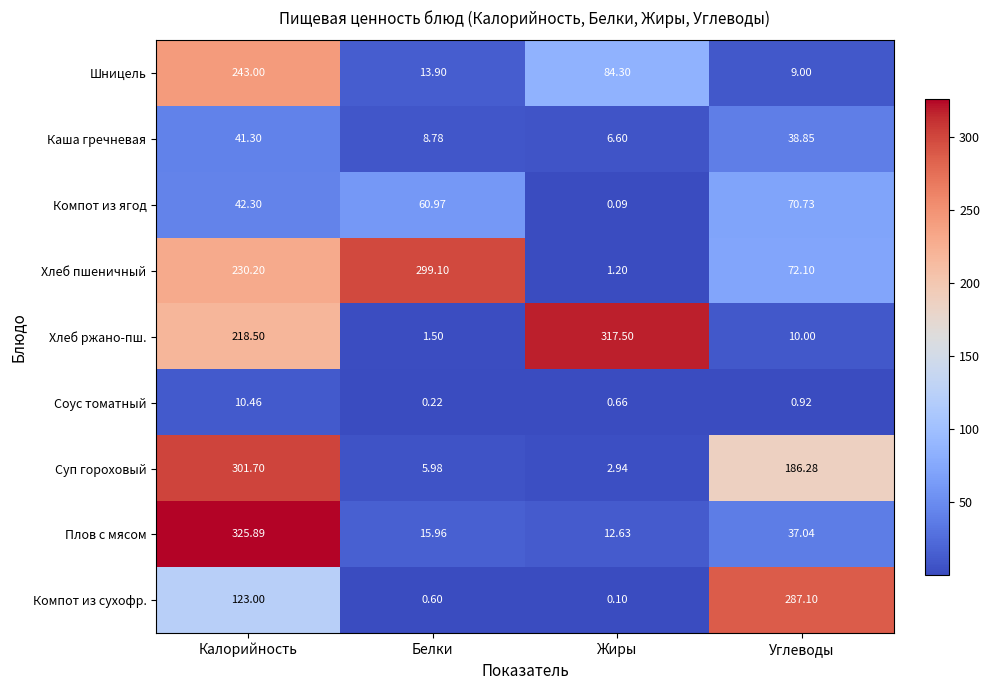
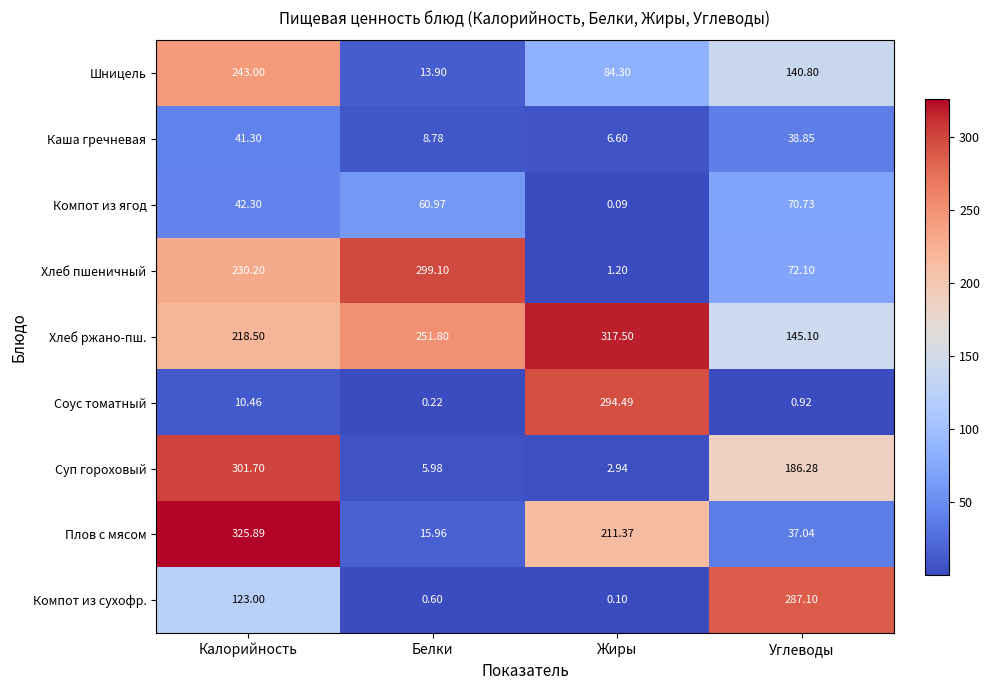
  {
    "Шницель": {
      "Калорийность": 243.00,
      "Белки": 13.90,
      "Жиры": 84.30,
-     "Углеводы": 9.00
+     "Углеводы": 140.80
    },
    "Каша гречневая": {
      "Калорийность": 41.30,
      "Белки": 8.78,
      "Жиры": 6.60,
      "Углеводы": 38.85
    },
    "Компот из ягод": {
      "Калорийность": 42.30,
      "Белки": 60.97,
      "Жиры": 0.09,
      "Углеводы": 70.73
    },
    "Хлеб пшеничный": {
      "Калорийность": 230.20,
      "Белки": 299.10,
      "Жиры": 1.20,
      "Углеводы": 72.10
    },
    "Хлеб ржано-пш.": {
      "Калорийность": 218.50,
-     "Белки": 1.50,
+     "Белки": 251.80,
      "Жиры": 317.50,
-     "Углеводы": 10.00
+     "Углеводы": 145.10
    },
    "Соус томатный": {
      "Калорийность": 10.46,
      "Белки": 0.22,
-     "Жиры": 0.66,
+     "Жиры": 294.49,
      "Углеводы": 0.92
    },
    "Суп гороховый": {
      "Калорийность": 301.70,
      "Белки": 5.98,
      "Жиры": 2.94,
      "Углеводы": 186.28
    },
    "Плов с мясом": {
      "Калорийность": 325.89,
      "Белки": 15.96,
-     "Жиры": 12.63,
+     "Жиры": 211.37,
      "Углеводы": 37.04
    },
    "Компот из сухофр.": {
      "Калорийность": 123.00,
      "Белки": 0.60,
      "Жиры": 0.10,
      "Углеводы": 287.10
    }
  }
